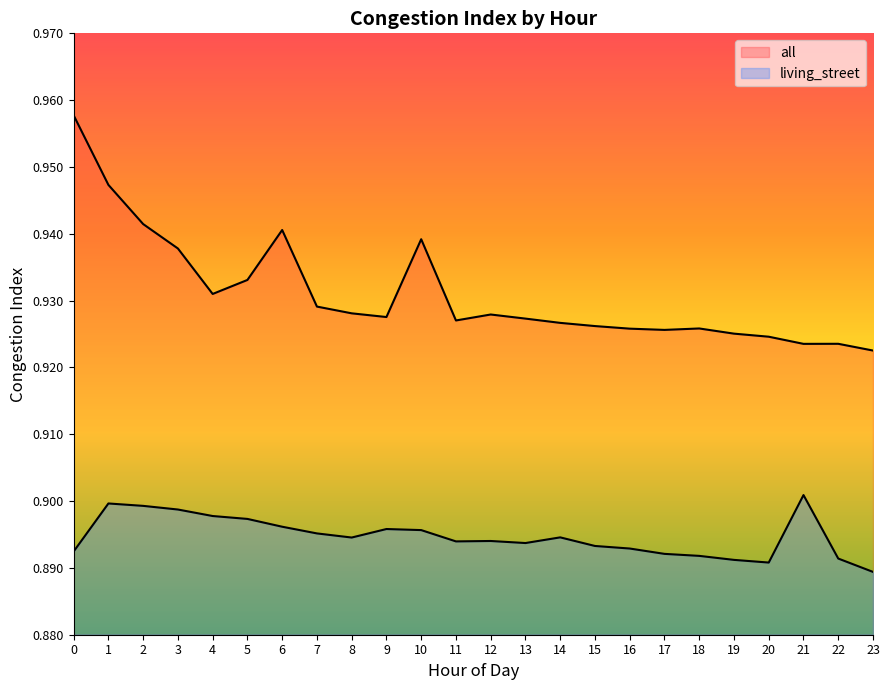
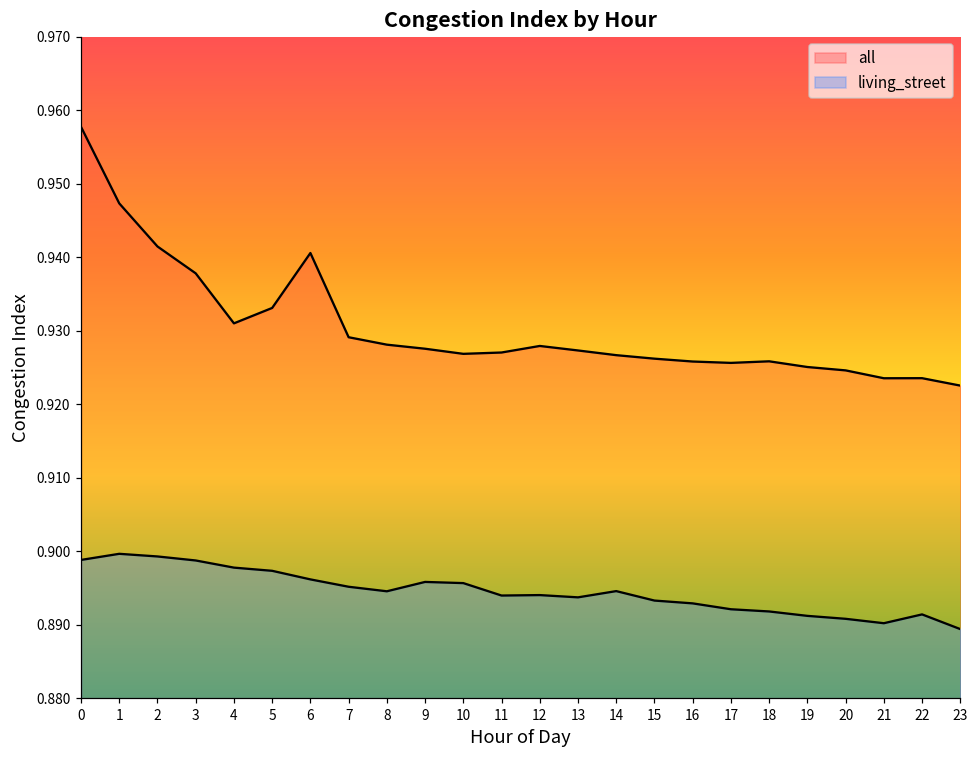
  {
    "all": {
      "0": 0.958,
      "1": 0.947,
      "2": 0.941,
      "3": 0.938,
      "4": 0.931,
      "5": 0.933,
      "6": 0.941,
      "7": 0.929,
      "8": 0.928,
      "9": 0.928,
-     "10": 0.939,
+     "10": 0.927,
      "11": 0.927,
      "12": 0.928,
      "13": 0.927,
      "14": 0.927,
      "15": 0.926,
      "16": 0.926,
      "17": 0.926,
      "18": 0.926,
      "19": 0.925,
      "20": 0.925,
      "21": 0.924,
      "22": 0.924,
      "23": 0.923
    },
    "living_street": {
-     "0": 0.892,
+     "0": 0.899,
      "1": 0.900,
      "2": 0.899,
      "3": 0.899,
      "4": 0.898,
      "5": 0.897,
      "6": 0.896,
      "7": 0.895,
      "8": 0.895,
      "9": 0.896,
      "10": 0.896,
      "11": 0.894,
      "12": 0.894,
      "13": 0.894,
      "14": 0.895,
      "15": 0.893,
      "16": 0.893,
      "17": 0.892,
      "18": 0.892,
      "19": 0.891,
      "20": 0.891,
-     "21": 0.901,
+     "21": 0.890,
      "22": 0.891,
      "23": 0.889
    }
  }
